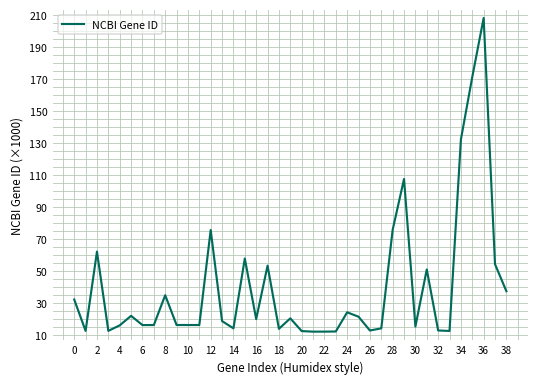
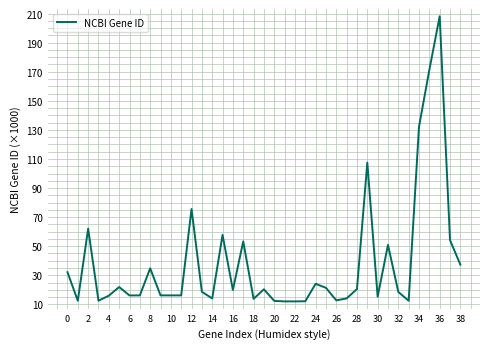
  {
    "0": 32,
    "2": 62,
    "4": 16,
    "6": 16,
    "8": 35,
    "10": 16,
    "12": 76,
    "14": 14,
    "16": 20,
    "18": 14,
    "20": 12,
    "22": 12,
    "24": 24,
    "26": 13,
-   "28": 76,
+   "28": 21,
    "30": 15,
-   "32": 13,
+   "32": 19,
    "34": 132,
    "36": 208,
    "38": 37
  }
